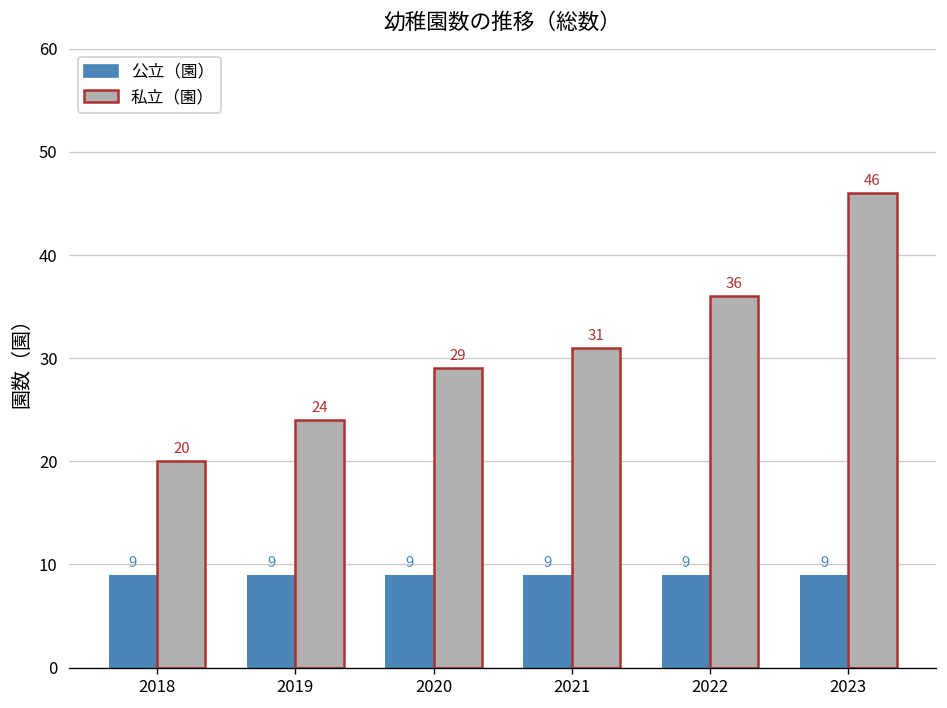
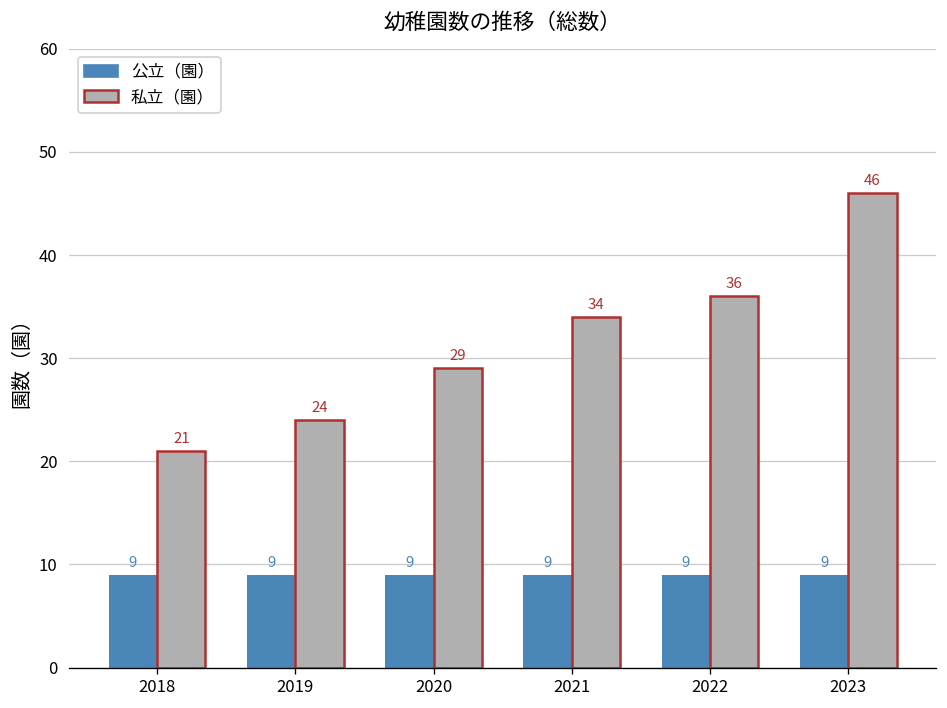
  {
    "公立（園）": {
      "2018": 9,
      "2019": 9,
      "2020": 9,
      "2021": 9,
      "2022": 9,
      "2023": 9
    },
    "私立（園）": {
-     "2018": 20,
+     "2018": 21,
      "2019": 24,
      "2020": 29,
-     "2021": 31,
+     "2021": 34,
      "2022": 36,
      "2023": 46
    }
  }
